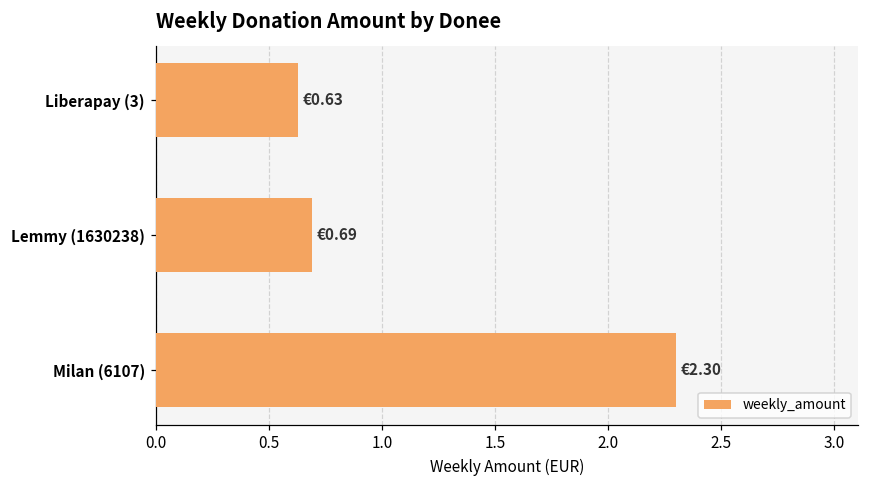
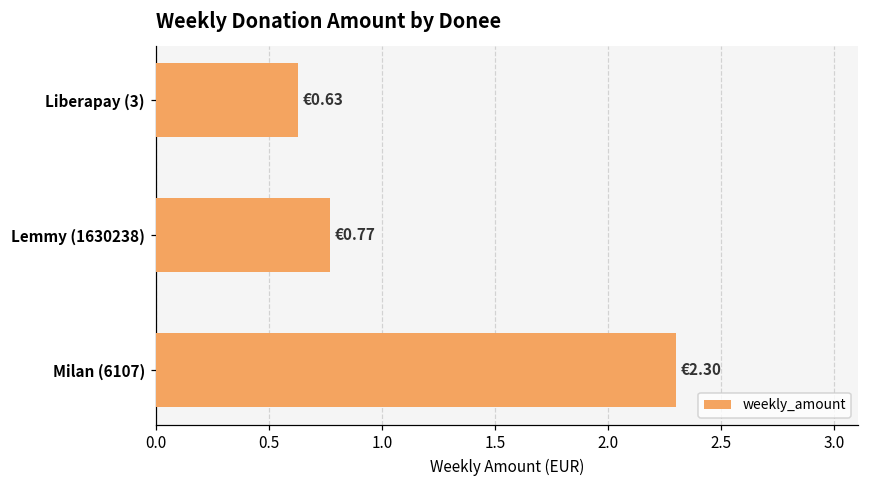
  {
    "Liberapay (3)": "€0.63",
-   "Lemmy (1630238)": "€0.69",
+   "Lemmy (1630238)": "€0.77",
    "Milan (6107)": "€2.30"
  }
